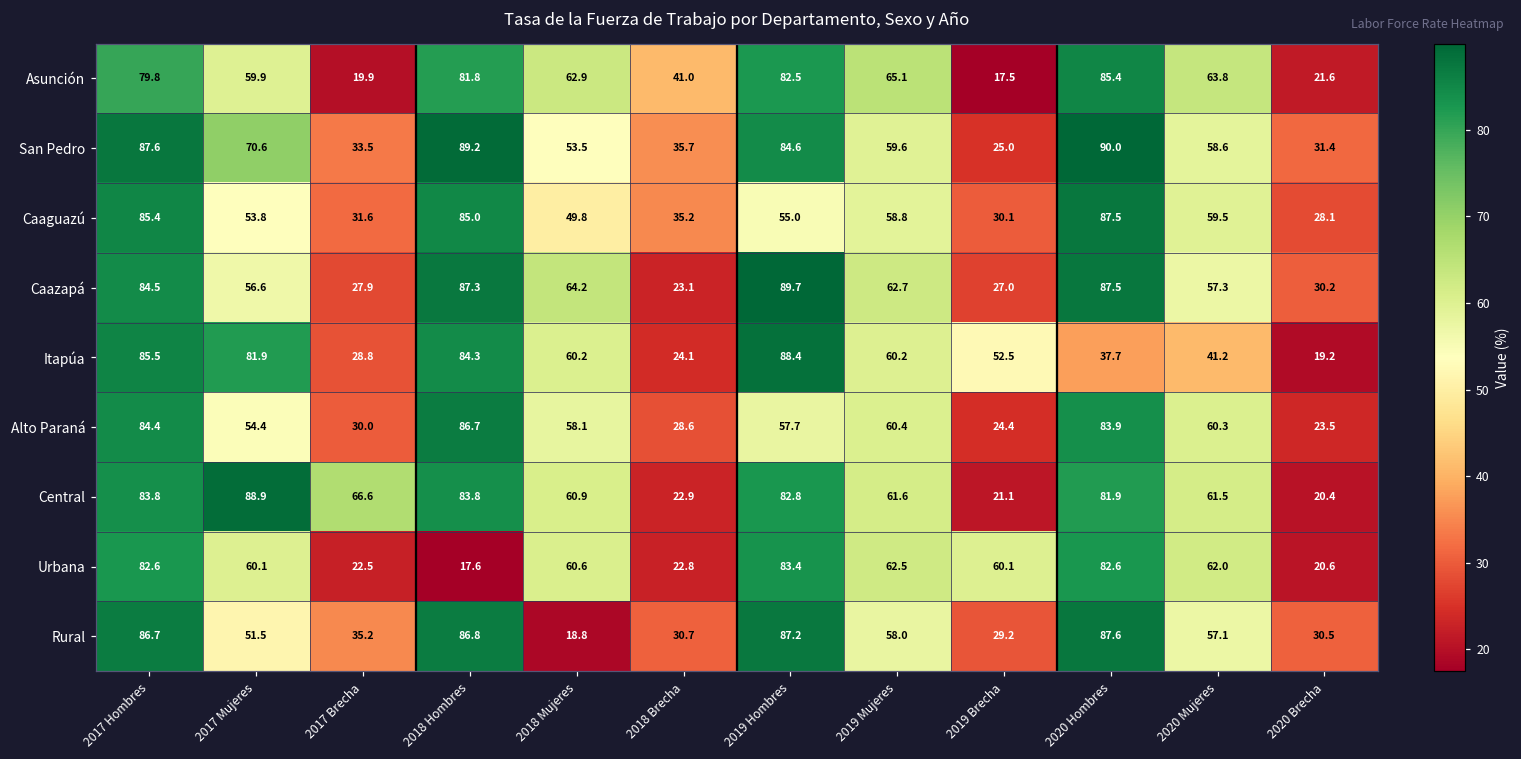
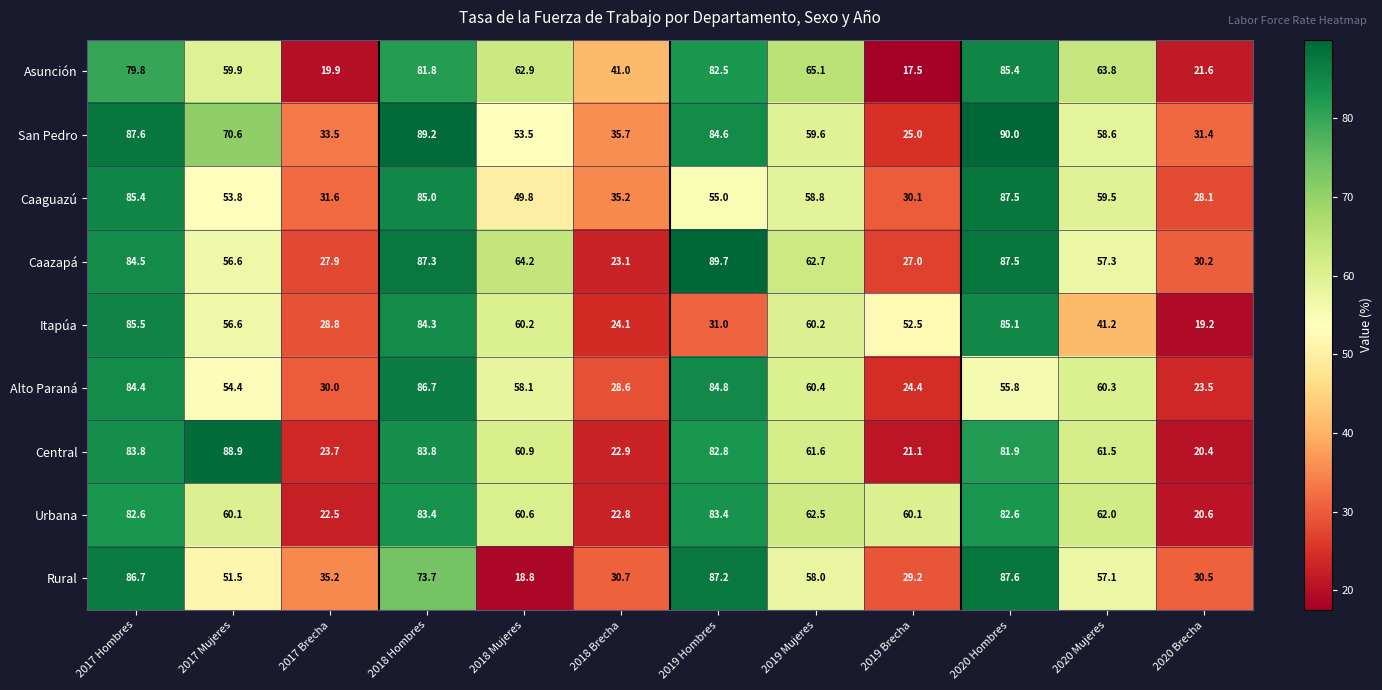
  {
    "Asunción": {
      "2017 Hombres": 79.8,
      "2017 Mujeres": 59.9,
      "2017 Brecha": 19.9,
      "2018 Hombres": 81.8,
      "2018 Mujeres": 62.9,
      "2018 Brecha": 41.0,
      "2019 Hombres": 82.5,
      "2019 Mujeres": 65.1,
      "2019 Brecha": 17.5,
      "2020 Hombres": 85.4,
      "2020 Mujeres": 63.8,
      "2020 Brecha": 21.6
    },
    "San Pedro": {
      "2017 Hombres": 87.6,
      "2017 Mujeres": 70.6,
      "2017 Brecha": 33.5,
      "2018 Hombres": 89.2,
      "2018 Mujeres": 53.5,
      "2018 Brecha": 35.7,
      "2019 Hombres": 84.6,
      "2019 Mujeres": 59.6,
      "2019 Brecha": 25.0,
      "2020 Hombres": 90.0,
      "2020 Mujeres": 58.6,
      "2020 Brecha": 31.4
    },
    "Caaguazú": {
      "2017 Hombres": 85.4,
      "2017 Mujeres": 53.8,
      "2017 Brecha": 31.6,
      "2018 Hombres": 85.0,
      "2018 Mujeres": 49.8,
      "2018 Brecha": 35.2,
      "2019 Hombres": 55.0,
      "2019 Mujeres": 58.8,
      "2019 Brecha": 30.1,
      "2020 Hombres": 87.5,
      "2020 Mujeres": 59.5,
      "2020 Brecha": 28.1
    },
    "Caazapá": {
      "2017 Hombres": 84.5,
      "2017 Mujeres": 56.6,
      "2017 Brecha": 27.9,
      "2018 Hombres": 87.3,
      "2018 Mujeres": 64.2,
      "2018 Brecha": 23.1,
      "2019 Hombres": 89.7,
      "2019 Mujeres": 62.7,
      "2019 Brecha": 27.0,
      "2020 Hombres": 87.5,
      "2020 Mujeres": 57.3,
      "2020 Brecha": 30.2
    },
    "Itapúa": {
      "2017 Hombres": 85.5,
-     "2017 Mujeres": 81.9,
+     "2017 Mujeres": 56.6,
      "2017 Brecha": 28.8,
      "2018 Hombres": 84.3,
      "2018 Mujeres": 60.2,
      "2018 Brecha": 24.1,
-     "2019 Hombres": 88.4,
+     "2019 Hombres": 31.0,
      "2019 Mujeres": 60.2,
      "2019 Brecha": 52.5,
-     "2020 Hombres": 37.7,
+     "2020 Hombres": 85.1,
      "2020 Mujeres": 41.2,
      "2020 Brecha": 19.2
    },
    "Alto Paraná": {
      "2017 Hombres": 84.4,
      "2017 Mujeres": 54.4,
      "2017 Brecha": 30.0,
      "2018 Hombres": 86.7,
      "2018 Mujeres": 58.1,
      "2018 Brecha": 28.6,
-     "2019 Hombres": 57.7,
+     "2019 Hombres": 84.8,
      "2019 Mujeres": 60.4,
      "2019 Brecha": 24.4,
-     "2020 Hombres": 83.9,
+     "2020 Hombres": 55.8,
      "2020 Mujeres": 60.3,
      "2020 Brecha": 23.5
    },
    "Central": {
      "2017 Hombres": 83.8,
      "2017 Mujeres": 88.9,
-     "2017 Brecha": 66.6,
+     "2017 Brecha": 23.7,
      "2018 Hombres": 83.8,
      "2018 Mujeres": 60.9,
      "2018 Brecha": 22.9,
      "2019 Hombres": 82.8,
      "2019 Mujeres": 61.6,
      "2019 Brecha": 21.1,
      "2020 Hombres": 81.9,
      "2020 Mujeres": 61.5,
      "2020 Brecha": 20.4
    },
    "Urbana": {
      "2017 Hombres": 82.6,
      "2017 Mujeres": 60.1,
      "2017 Brecha": 22.5,
-     "2018 Hombres": 17.6,
+     "2018 Hombres": 83.4,
      "2018 Mujeres": 60.6,
      "2018 Brecha": 22.8,
      "2019 Hombres": 83.4,
      "2019 Mujeres": 62.5,
      "2019 Brecha": 60.1,
      "2020 Hombres": 82.6,
      "2020 Mujeres": 62.0,
      "2020 Brecha": 20.6
    },
    "Rural": {
      "2017 Hombres": 86.7,
      "2017 Mujeres": 51.5,
      "2017 Brecha": 35.2,
-     "2018 Hombres": 86.8,
+     "2018 Hombres": 73.7,
      "2018 Mujeres": 18.8,
      "2018 Brecha": 30.7,
      "2019 Hombres": 87.2,
      "2019 Mujeres": 58.0,
      "2019 Brecha": 29.2,
      "2020 Hombres": 87.6,
      "2020 Mujeres": 57.1,
      "2020 Brecha": 30.5
    }
  }
